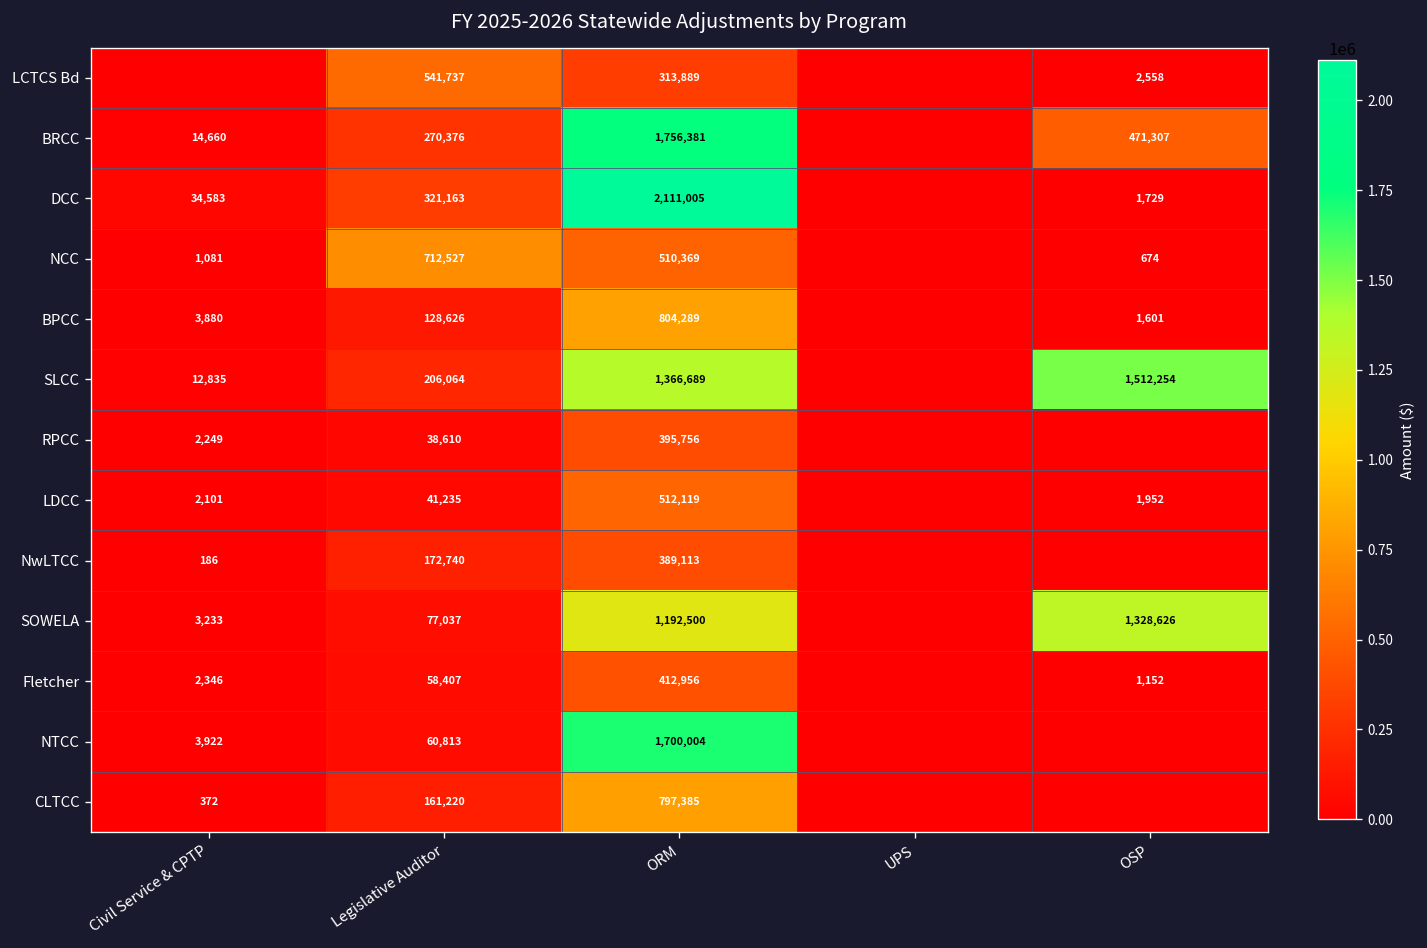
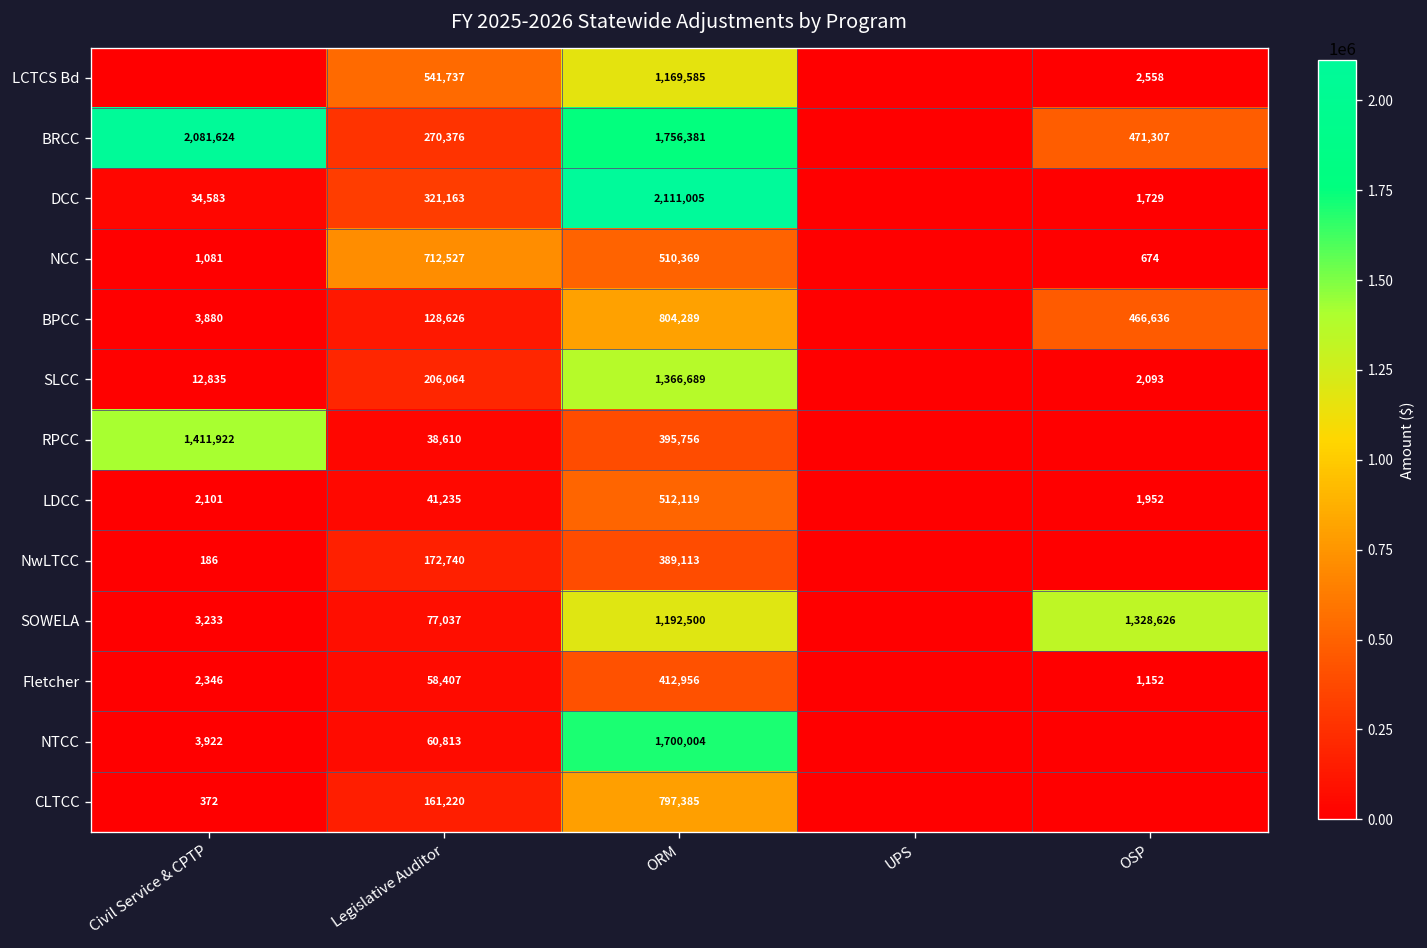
  {
    "LCTCS Bd": {
      "Legislative Auditor": "541,737",
-     "ORM": "313,889",
+     "ORM": "1,169,585",
      "OSP": "2,558"
    },
    "BRCC": {
-     "Civil Service & CPTP": "14,660",
+     "Civil Service & CPTP": "2,081,624",
      "Legislative Auditor": "270,376",
      "ORM": "1,756,381",
      "OSP": "471,307"
    },
    "DCC": {
      "Civil Service & CPTP": "34,583",
      "Legislative Auditor": "321,163",
      "ORM": "2,111,005",
      "OSP": "1,729"
    },
    "NCC": {
      "Civil Service & CPTP": "1,081",
      "Legislative Auditor": "712,527",
      "ORM": "510,369",
      "OSP": "674"
    },
    "BPCC": {
      "Civil Service & CPTP": "3,880",
      "Legislative Auditor": "128,626",
      "ORM": "804,289",
-     "OSP": "1,601"
+     "OSP": "466,636"
    },
    "SLCC": {
      "Civil Service & CPTP": "12,835",
      "Legislative Auditor": "206,064",
      "ORM": "1,366,689",
-     "OSP": "1,512,254"
+     "OSP": "2,093"
    },
    "RPCC": {
-     "Civil Service & CPTP": "2,249",
+     "Civil Service & CPTP": "1,411,922",
      "Legislative Auditor": "38,610",
      "ORM": "395,756"
    },
    "LDCC": {
      "Civil Service & CPTP": "2,101",
      "Legislative Auditor": "41,235",
      "ORM": "512,119",
      "OSP": "1,952"
    },
    "NwLTCC": {
      "Civil Service & CPTP": "186",
      "Legislative Auditor": "172,740",
      "ORM": "389,113"
    },
    "SOWELA": {
      "Civil Service & CPTP": "3,233",
      "Legislative Auditor": "77,037",
      "ORM": "1,192,500",
      "OSP": "1,328,626"
    },
    "Fletcher": {
      "Civil Service & CPTP": "2,346",
      "Legislative Auditor": "58,407",
      "ORM": "412,956",
      "OSP": "1,152"
    },
    "NTCC": {
      "Civil Service & CPTP": "3,922",
      "Legislative Auditor": "60,813",
      "ORM": "1,700,004"
    },
    "CLTCC": {
      "Civil Service & CPTP": "372",
      "Legislative Auditor": "161,220",
      "ORM": "797,385"
    }
  }
